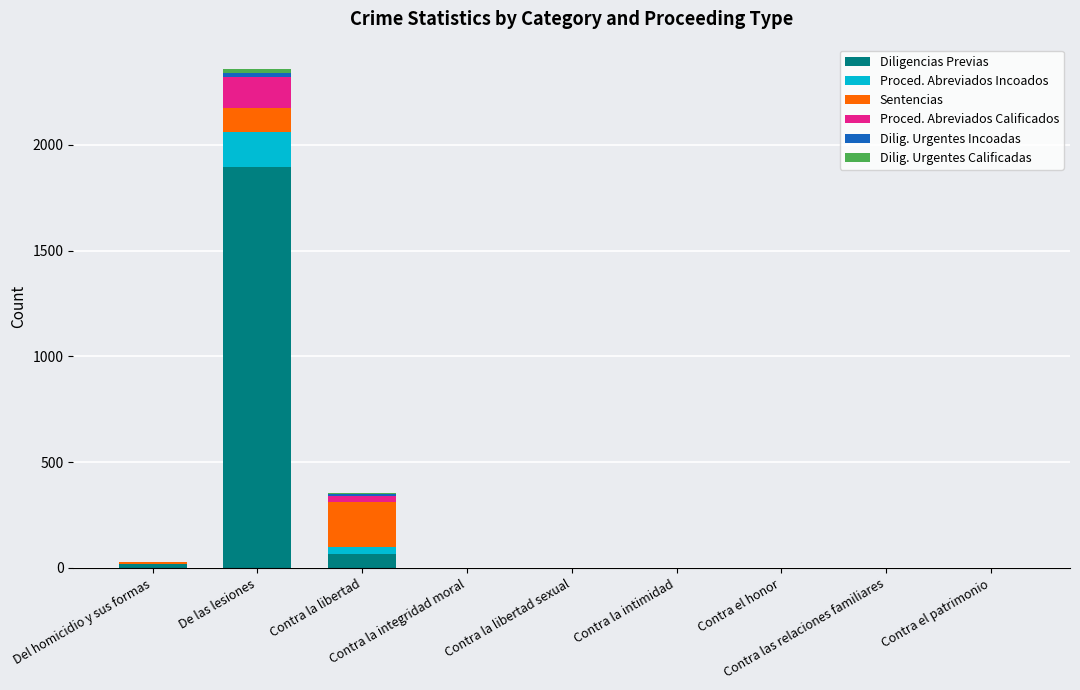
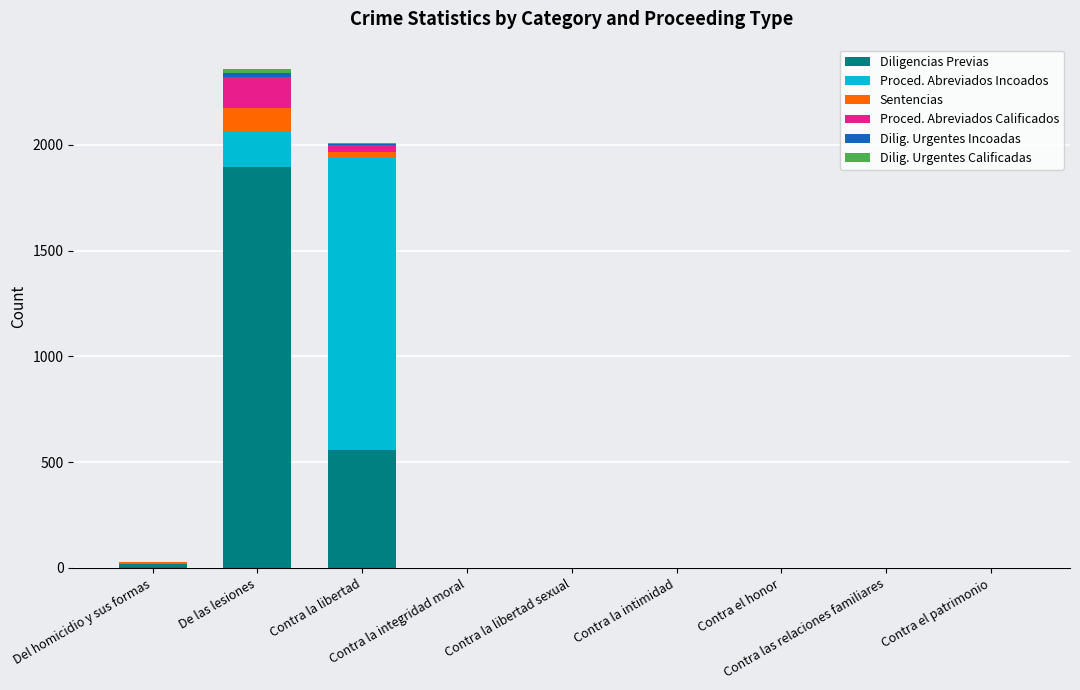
  {
    "Diligencias Previas": {
      "Del homicidio y sus formas": 20,
      "De las lesiones": 1900,
-     "Contra la libertad": 70,
+     "Contra la libertad": 560,
      "Contra la integridad moral": 0,
      "Contra la libertad sexual": 0,
      "Contra la intimidad": 0,
      "Contra el honor": 0,
      "Contra las relaciones familiares": 0,
      "Contra el patrimonio": 0
    },
    "Proced. Abreviados Incoados": {
      "Del homicidio y sus formas": 0,
      "De las lesiones": 160,
-     "Contra la libertad": 30,
+     "Contra la libertad": 1380,
      "Contra la integridad moral": 0,
      "Contra la libertad sexual": 0,
      "Contra la intimidad": 0,
      "Contra el honor": 0,
      "Contra las relaciones familiares": 0,
      "Contra el patrimonio": 0
    },
    "Sentencias": {
      "De las lesiones": 120,
-     "Contra la libertad": 210,
+     "Contra la libertad": 30,
      "Contra la integridad moral": 0,
      "Contra la libertad sexual": 0,
      "Contra la intimidad": 0,
      "Contra el honor": 0,
      "Contra las relaciones familiares": 0,
      "Contra el patrimonio": 0
    },
    "Proced. Abreviados Calificados": {
      "De las lesiones": 150,
      "Contra la libertad": 30,
      "Contra la integridad moral": 0,
      "Contra la libertad sexual": 0,
      "Contra la intimidad": 0,
      "Contra el honor": 0,
      "Contra las relaciones familiares": 0,
      "Contra el patrimonio": 0
    },
    "Dilig. Urgentes Incoadas": {
      "Del homicidio y sus formas": 0,
      "De las lesiones": 20,
      "Contra la integridad moral": 0,
      "Contra la libertad sexual": 0,
      "Contra la intimidad": 0,
      "Contra el honor": 0,
      "Contra las relaciones familiares": 0,
      "Contra el patrimonio": 0
    },
    "Dilig. Urgentes Calificadas": {
      "Del homicidio y sus formas": 0,
      "De las lesiones": 20,
      "Contra la integridad moral": 0,
      "Contra la libertad sexual": 0,
      "Contra la intimidad": 0,
      "Contra el honor": 0,
      "Contra las relaciones familiares": 0,
      "Contra el patrimonio": 0
    }
  }
